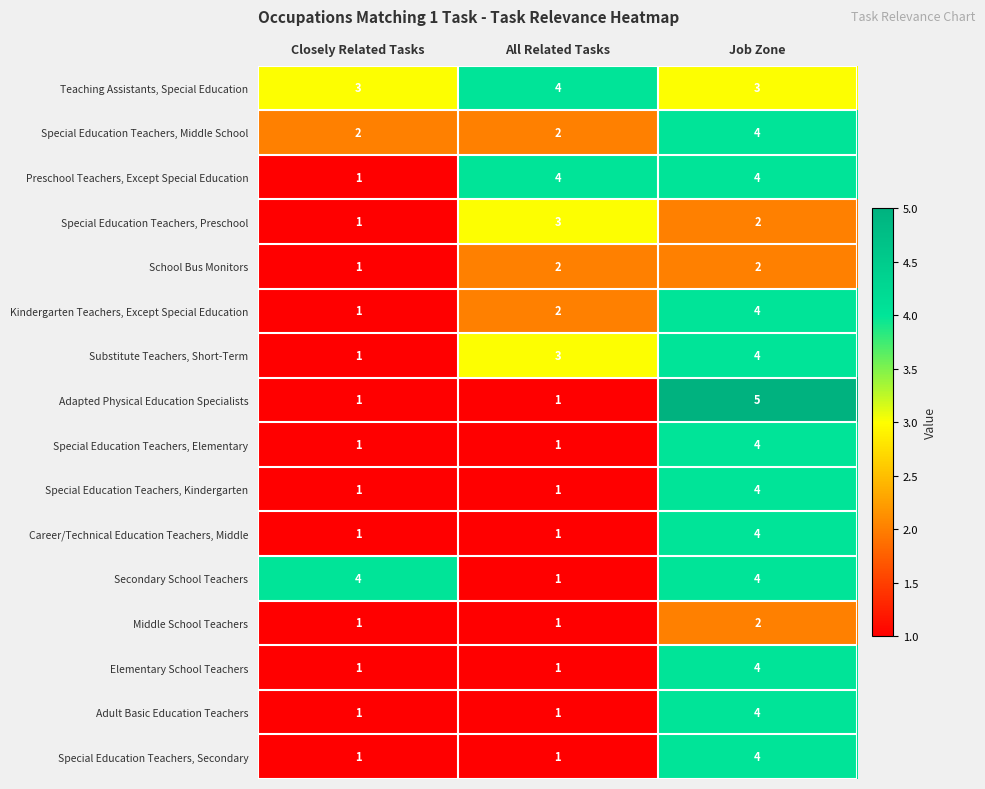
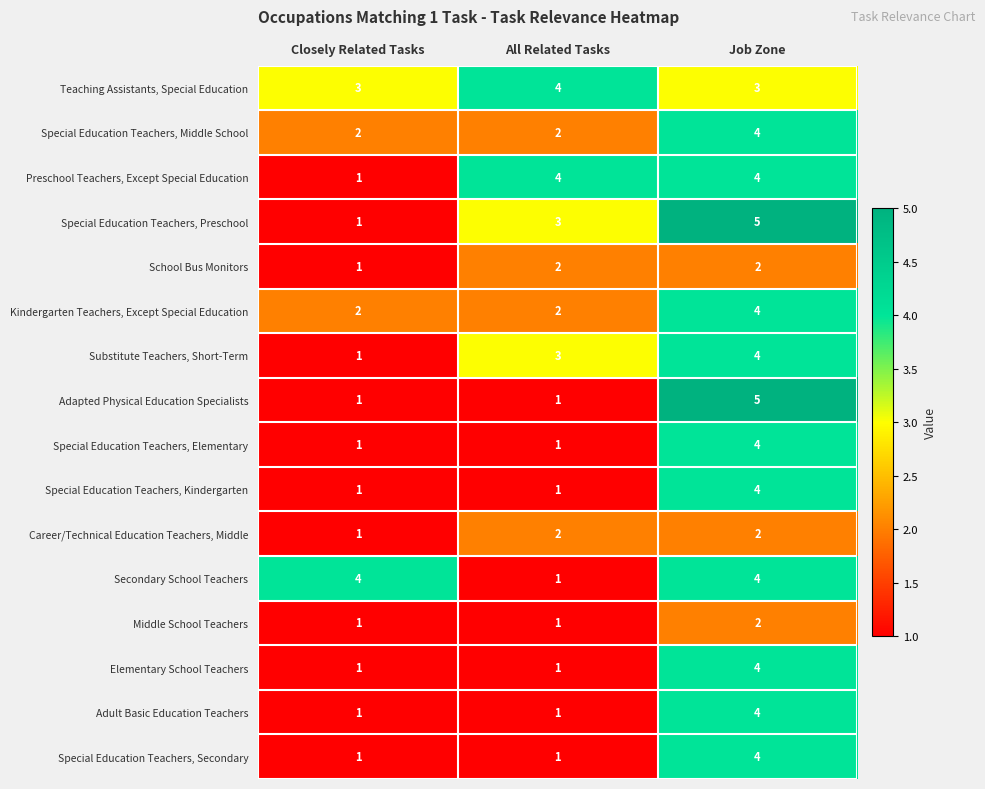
  {
    "Teaching Assistants, Special Education": {
      "Closely Related Tasks": 3,
      "All Related Tasks": 4,
      "Job Zone": 3
    },
    "Special Education Teachers, Middle School": {
      "Closely Related Tasks": 2,
      "All Related Tasks": 2,
      "Job Zone": 4
    },
    "Preschool Teachers, Except Special Education": {
      "Closely Related Tasks": 1,
      "All Related Tasks": 4,
      "Job Zone": 4
    },
    "Special Education Teachers, Preschool": {
      "Closely Related Tasks": 1,
      "All Related Tasks": 3,
-     "Job Zone": 2
+     "Job Zone": 5
    },
    "School Bus Monitors": {
      "Closely Related Tasks": 1,
      "All Related Tasks": 2,
      "Job Zone": 2
    },
    "Kindergarten Teachers, Except Special Education": {
-     "Closely Related Tasks": 1,
+     "Closely Related Tasks": 2,
      "All Related Tasks": 2,
      "Job Zone": 4
    },
    "Substitute Teachers, Short-Term": {
      "Closely Related Tasks": 1,
      "All Related Tasks": 3,
      "Job Zone": 4
    },
    "Adapted Physical Education Specialists": {
      "Closely Related Tasks": 1,
      "All Related Tasks": 1,
      "Job Zone": 5
    },
    "Special Education Teachers, Elementary": {
      "Closely Related Tasks": 1,
      "All Related Tasks": 1,
      "Job Zone": 4
    },
    "Special Education Teachers, Kindergarten": {
      "Closely Related Tasks": 1,
      "All Related Tasks": 1,
      "Job Zone": 4
    },
    "Career/Technical Education Teachers, Middle": {
      "Closely Related Tasks": 1,
-     "All Related Tasks": 1,
-     "Job Zone": 4
+     "All Related Tasks": 2,
+     "Job Zone": 2
    },
    "Secondary School Teachers": {
      "Closely Related Tasks": 4,
      "All Related Tasks": 1,
      "Job Zone": 4
    },
    "Middle School Teachers": {
      "Closely Related Tasks": 1,
      "All Related Tasks": 1,
      "Job Zone": 2
    },
    "Elementary School Teachers": {
      "Closely Related Tasks": 1,
      "All Related Tasks": 1,
      "Job Zone": 4
    },
    "Adult Basic Education Teachers": {
      "Closely Related Tasks": 1,
      "All Related Tasks": 1,
      "Job Zone": 4
    },
    "Special Education Teachers, Secondary": {
      "Closely Related Tasks": 1,
      "All Related Tasks": 1,
      "Job Zone": 4
    }
  }
